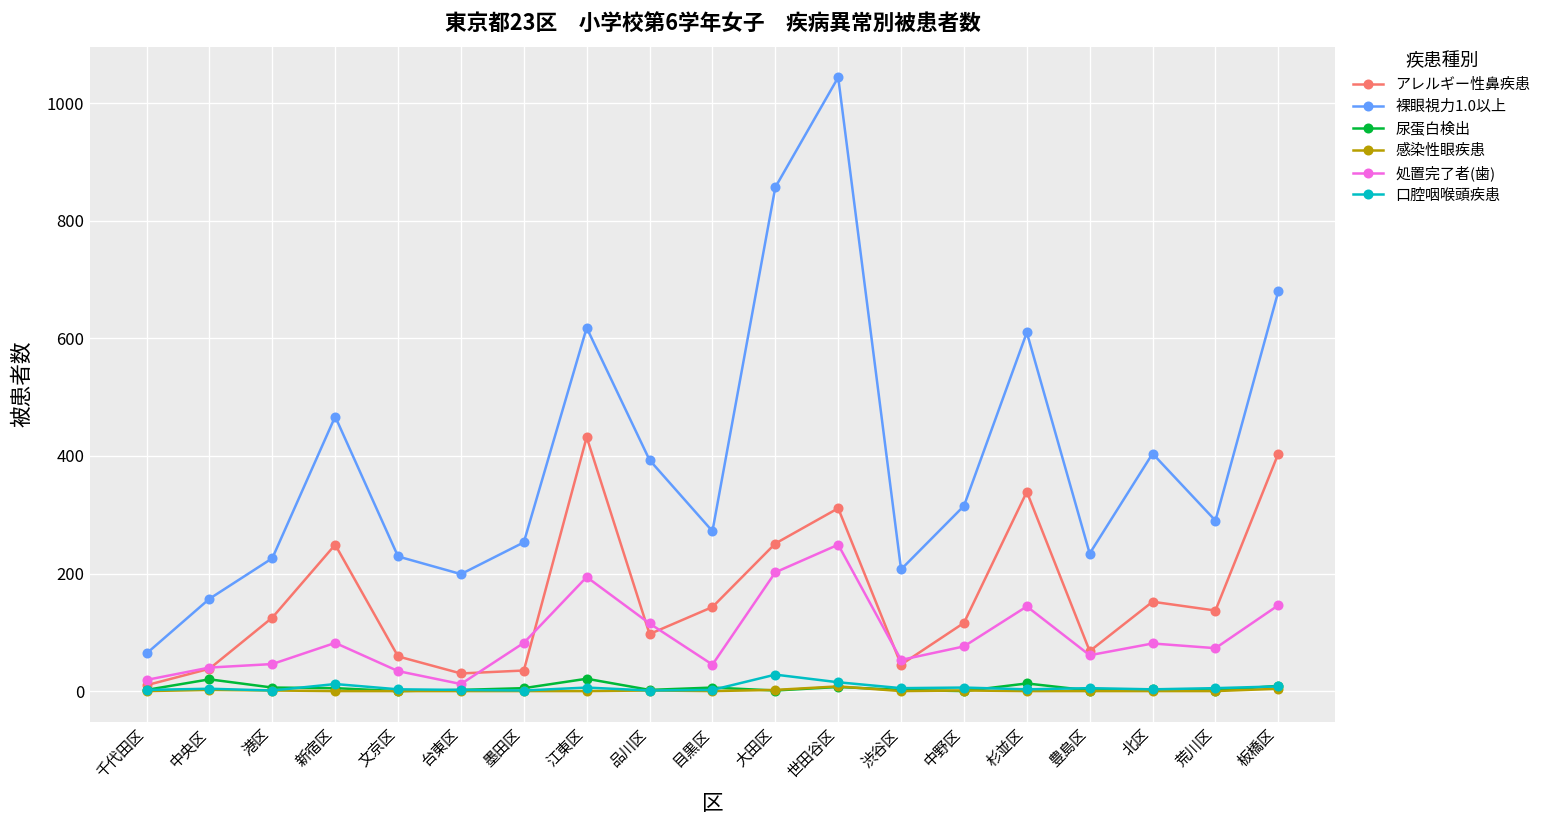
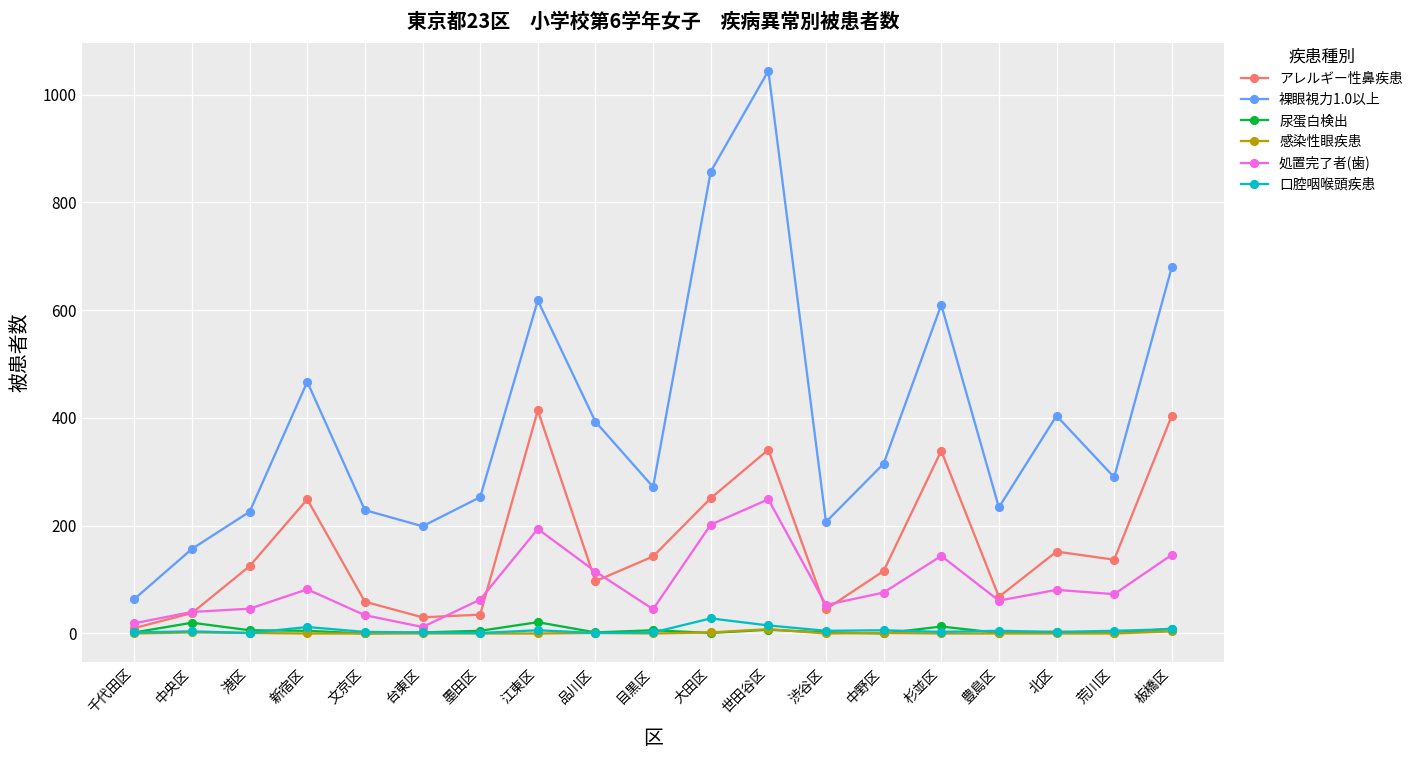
  {
    "アレルギー性鼻疾患": {
      "千代田区": 10,
      "港区": 130,
      "新宿区": 250,
      "文京区": 60,
      "台東区": 30,
      "墨田区": 40,
-     "江東区": 430,
+     "江東区": 410,
      "品川区": 100,
      "目黒区": 140,
      "大田区": 250,
-     "世田谷区": 310,
+     "世田谷区": 340,
      "渋谷区": 50,
      "中野区": 120,
      "杉並区": 340,
      "豊島区": 70,
      "北区": 150,
      "荒川区": 140,
      "板橋区": 400
    },
    "裸眼視力1.0以上": {
      "千代田区": 60,
      "中央区": 160,
      "港区": 230,
      "新宿区": 470,
      "文京区": 230,
      "台東区": 200,
      "墨田区": 250,
      "江東区": 620,
      "品川区": 390,
      "目黒区": 270,
      "大田区": 860,
      "世田谷区": 1040,
      "渋谷区": 210,
      "中野区": 320,
      "杉並区": 610,
      "豊島区": 230,
      "北区": 400,
      "荒川区": 290,
      "板橋区": 680
    },
    "尿蛋白検出": {
      "中央区": 20,
      "江東区": 20,
      "杉並区": 10
    },
    "感染性眼疾患": {
      "江東区": 0
    },
    "処置完了者(歯)": {
      "千代田区": 20,
      "港区": 50,
      "新宿区": 80,
      "文京区": 30,
      "台東区": 10,
-     "墨田区": 80,
+     "墨田区": 60,
      "江東区": 190,
      "品川区": 120,
      "目黒区": 50,
      "大田区": 200,
      "世田谷区": 250,
      "渋谷区": 50,
      "中野区": 80,
      "杉並区": 140,
      "豊島区": 60,
      "北区": 80,
      "荒川区": 70,
      "板橋区": 150
    },
    "口腔咽喉頭疾患": {
      "新宿区": 10,
      "江東区": 10,
      "大田区": 30,
      "世田谷区": 20
    }
  }
